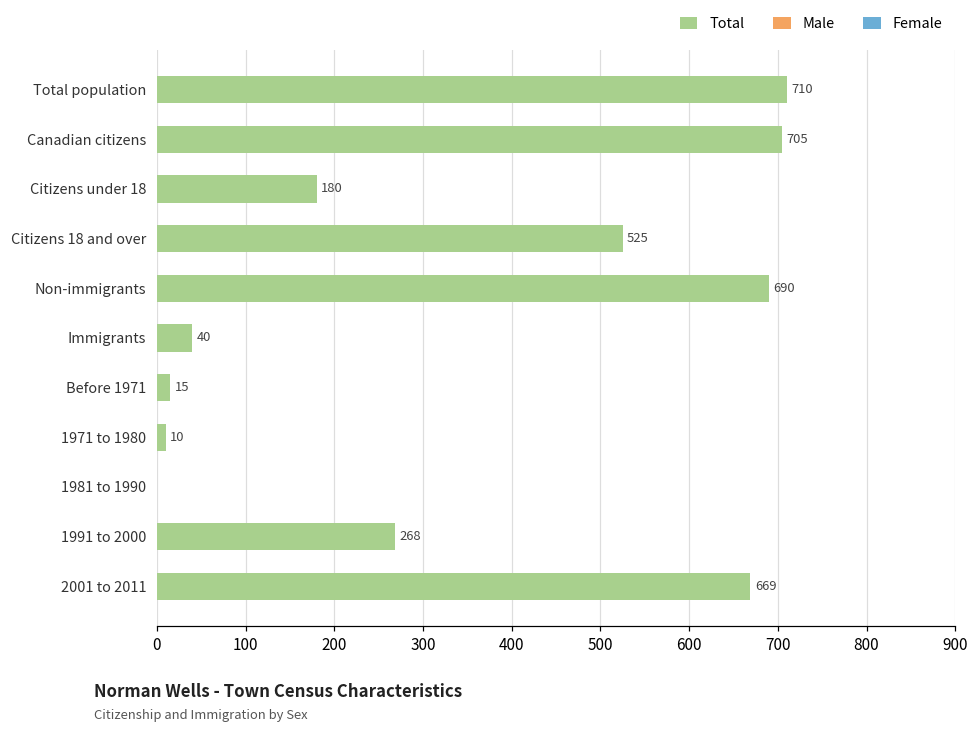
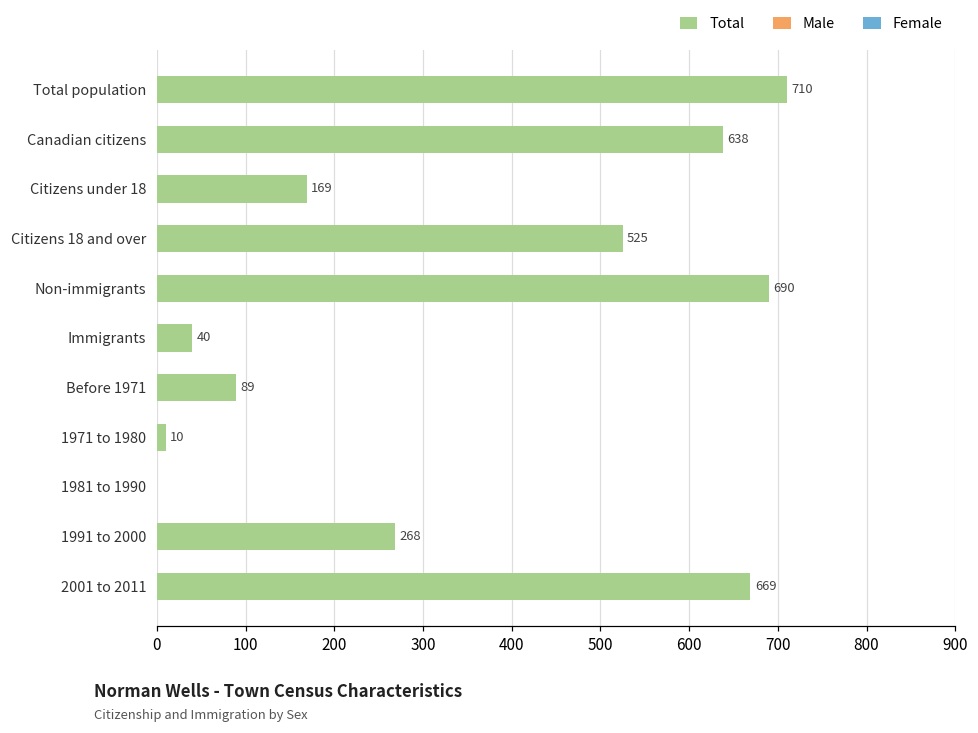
  {
    "Total population": 710,
-   "Canadian citizens": 705,
-   "Citizens under 18": 180,
+   "Canadian citizens": 638,
+   "Citizens under 18": 169,
    "Citizens 18 and over": 525,
    "Non-immigrants": 690,
    "Immigrants": 40,
-   "Before 1971": 15,
+   "Before 1971": 89,
    "1971 to 1980": 10,
    "1991 to 2000": 268,
    "2001 to 2011": 669
  }
